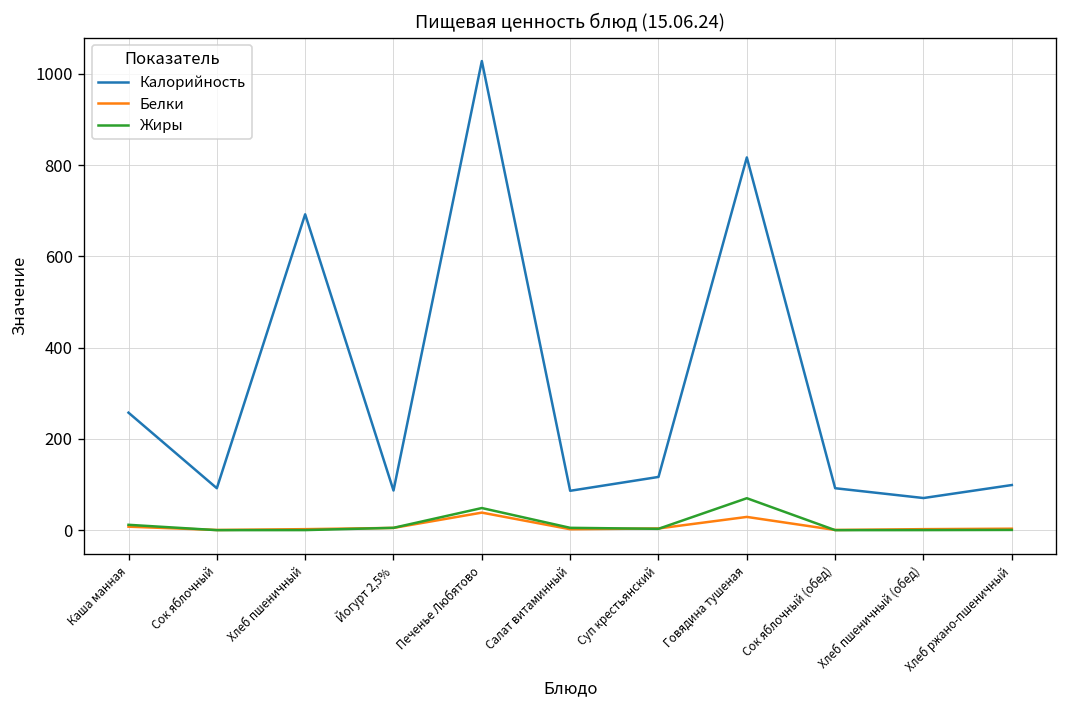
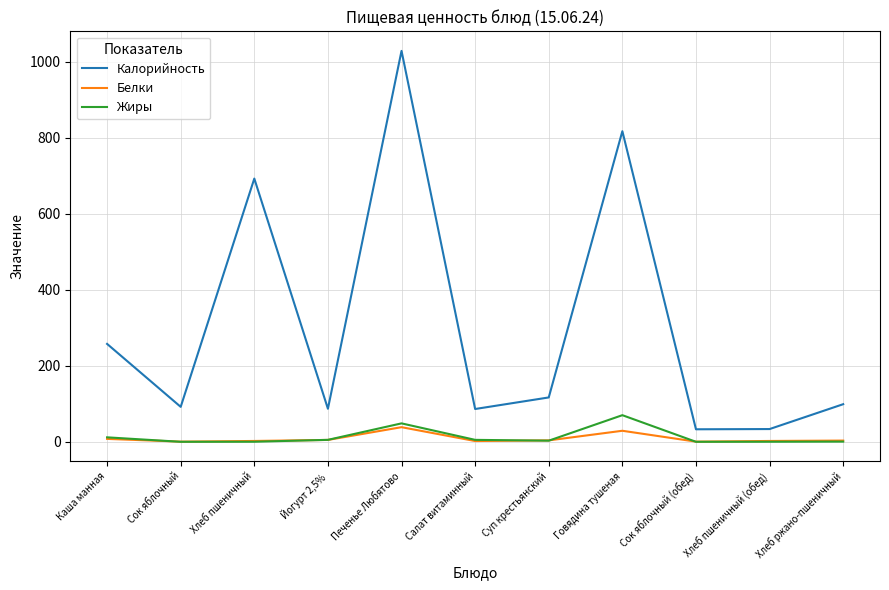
  {
    "Калорийность": {
      "Каша манная": 260,
      "Сок яблочный": 90,
      "Хлеб пшеничный": 690,
      "Йогурт 2,5%": 90,
      "Печенье Любятово": 1030,
      "Салат витаминный": 90,
      "Суп крестьянский": 120,
      "Говядина тушеная": 820,
-     "Сок яблочный (обед)": 90,
-     "Хлеб пшеничный (обед)": 70,
+     "Сок яблочный (обед)": 30,
+     "Хлеб пшеничный (обед)": 30,
      "Хлеб ржано-пшеничный": 100
    },
    "Белки": {
      "Печенье Любятово": 40,
      "Говядина тушеная": 30
    },
    "Жиры": {
      "Печенье Любятово": 50,
      "Говядина тушеная": 70
    }
  }
